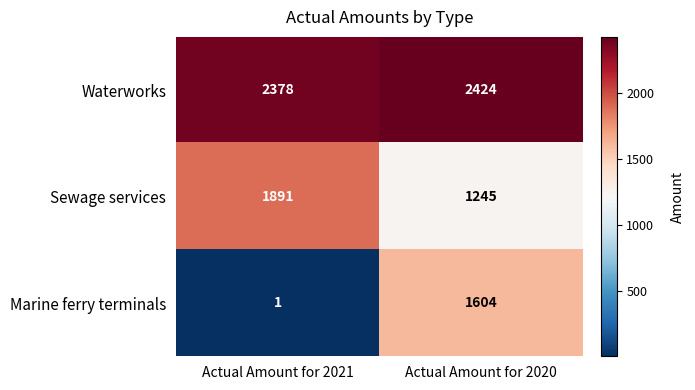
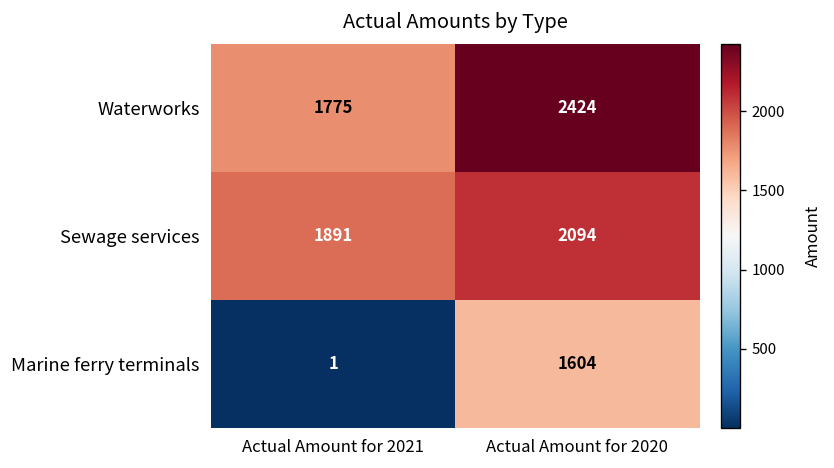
  {
    "Waterworks": {
-     "Actual Amount for 2021": 2378,
+     "Actual Amount for 2021": 1775,
      "Actual Amount for 2020": 2424
    },
    "Sewage services": {
      "Actual Amount for 2021": 1891,
-     "Actual Amount for 2020": 1245
+     "Actual Amount for 2020": 2094
    },
    "Marine ferry terminals": {
      "Actual Amount for 2021": 1,
      "Actual Amount for 2020": 1604
    }
  }
